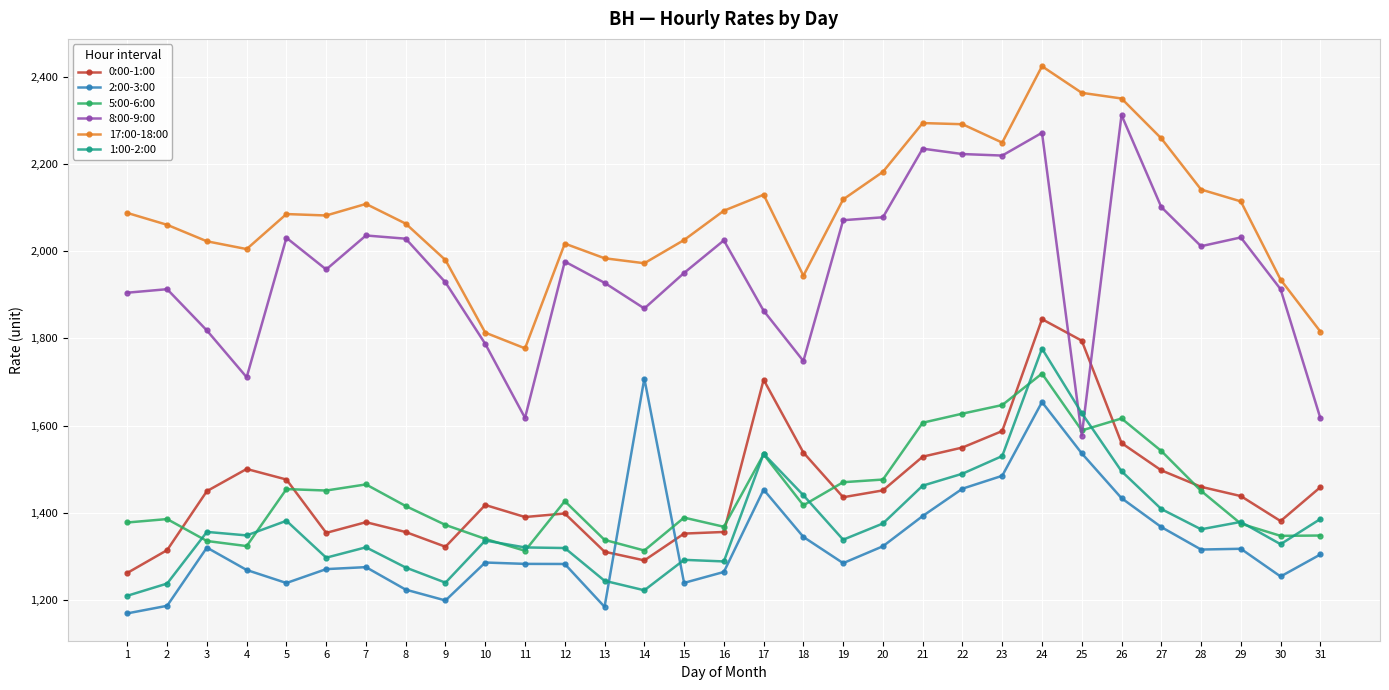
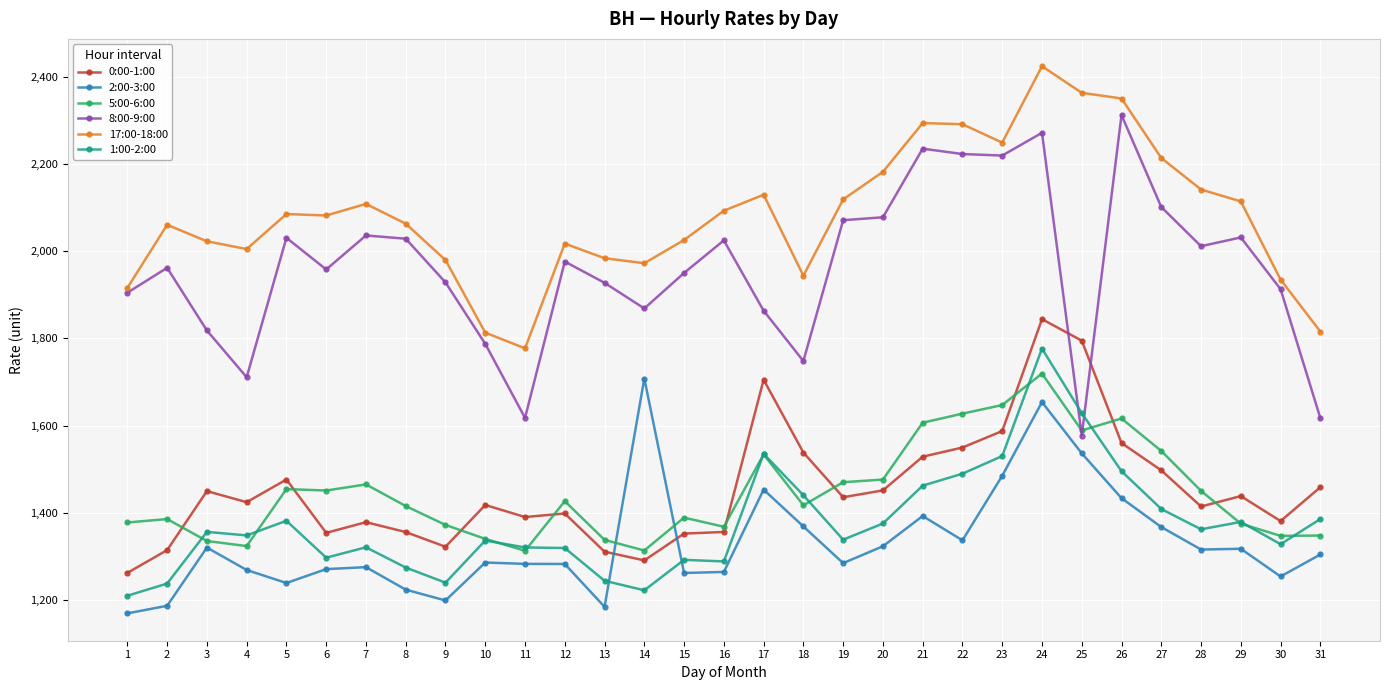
  {
    "0:00-1:00": {
      "1": "1,260",
      "2": "1,310",
      "3": "1,450",
-     "4": "1,500",
+     "4": "1,420",
      "5": "1,480",
      "6": "1,350",
      "7": "1,380",
      "8": "1,360",
      "9": "1,320",
      "10": "1,420",
      "11": "1,390",
      "12": "1,400",
      "13": "1,310",
      "14": "1,290",
      "15": "1,350",
      "16": "1,360",
      "17": "1,710",
      "18": "1,540",
      "19": "1,440",
      "20": "1,450",
      "21": "1,530",
      "22": "1,550",
      "23": "1,590",
      "24": "1,840",
      "25": "1,790",
      "26": "1,560",
      "27": "1,500",
-     "28": "1,460",
+     "28": "1,410",
      "29": "1,440",
      "30": "1,380",
      "31": "1,460"
    },
    "2:00-3:00": {
      "1": "1,170",
      "2": "1,190",
      "3": "1,320",
      "4": "1,270",
      "5": "1,240",
      "6": "1,270",
      "7": "1,280",
      "8": "1,220",
      "9": "1,200",
      "10": "1,290",
      "11": "1,280",
      "12": "1,280",
      "13": "1,180",
      "14": "1,710",
-     "15": "1,240",
+     "15": "1,260",
      "16": "1,260",
      "17": "1,450",
-     "18": "1,340",
+     "18": "1,370",
      "19": "1,280",
      "20": "1,320",
      "21": "1,390",
-     "22": "1,460",
+     "22": "1,340",
      "23": "1,480",
      "24": "1,650",
      "25": "1,540",
      "26": "1,430",
      "27": "1,370",
      "28": "1,320",
      "29": "1,320",
      "30": "1,250",
      "31": "1,300"
    },
    "8:00-9:00": {
      "1": "1,900",
-     "2": "1,910",
+     "2": "1,960",
      "3": "1,820",
      "4": "1,710",
      "5": "2,030",
      "6": "1,960",
      "7": "2,040",
      "8": "2,030",
      "9": "1,930",
      "10": "1,790",
      "11": "1,620",
      "12": "1,980",
      "13": "1,930",
      "14": "1,870",
      "15": "1,950",
      "16": "2,020",
      "17": "1,860",
      "18": "1,750",
      "19": "2,070",
      "20": "2,080",
      "21": "2,240",
      "22": "2,220",
      "23": "2,220",
      "24": "2,270",
      "25": "1,580",
      "26": "2,310",
      "27": "2,100",
      "28": "2,010",
      "29": "2,030",
      "30": "1,910",
      "31": "1,620"
    },
    "17:00-18:00": {
-     "1": "2,090",
+     "1": "1,920",
      "2": "2,060",
      "3": "2,020",
      "4": "2,010",
      "5": "2,090",
      "6": "2,080",
      "7": "2,110",
      "8": "2,060",
      "9": "1,980",
      "10": "1,810",
      "11": "1,780",
      "12": "2,020",
      "13": "1,980",
      "14": "1,970",
      "15": "2,030",
      "16": "2,090",
      "17": "2,130",
      "18": "1,940",
      "19": "2,120",
      "20": "2,180",
      "21": "2,290",
      "22": "2,290",
      "23": "2,250",
      "24": "2,420",
      "25": "2,360",
      "26": "2,350",
-     "27": "2,260",
+     "27": "2,210",
      "28": "2,140",
      "29": "2,110",
      "30": "1,930",
      "31": "1,820"
    }
  }
